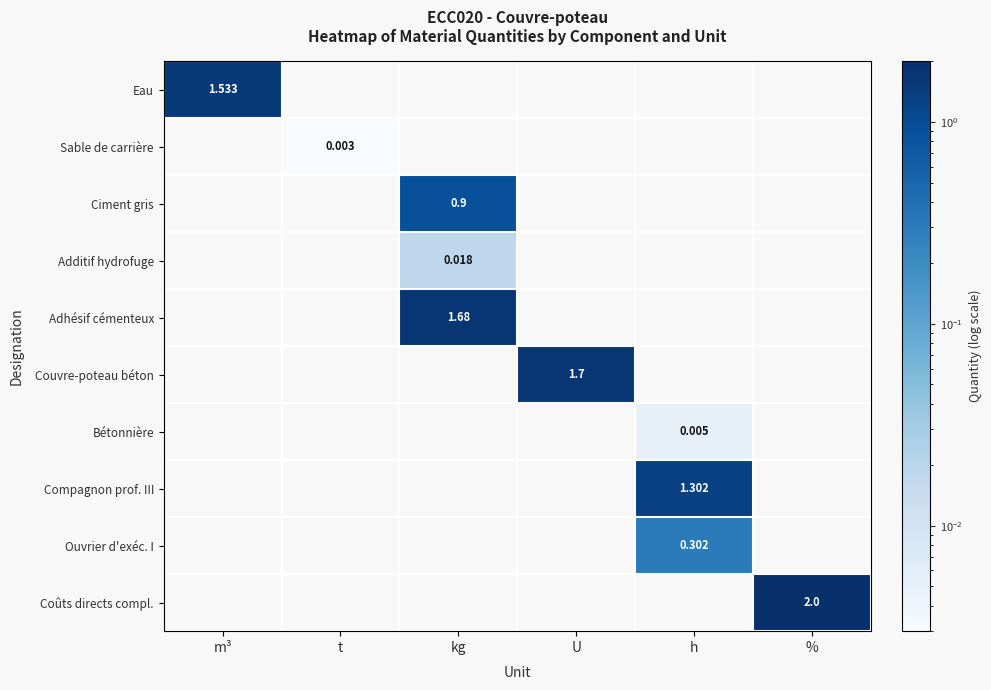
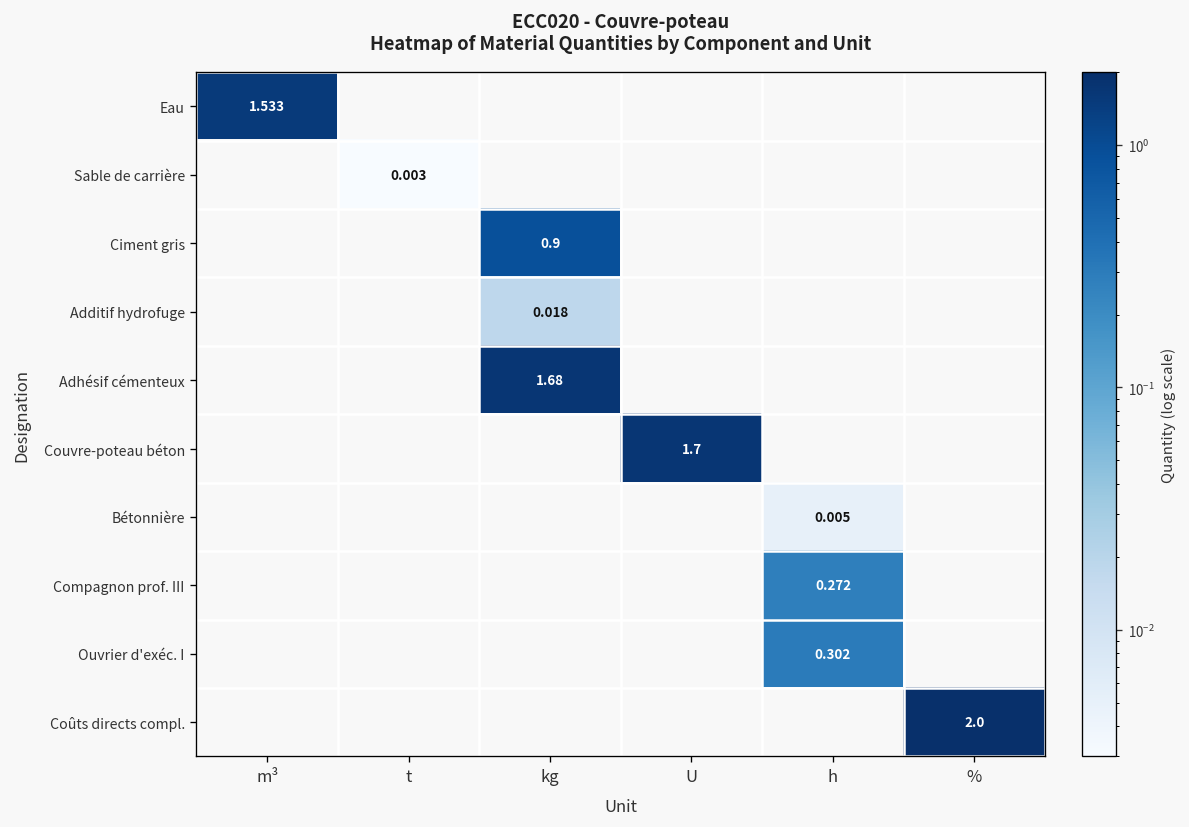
  {
    "Eau": {
      "m³": 1.533
    },
    "Sable de carrière": {
      "t": 0.003
    },
    "Ciment gris": {
      "kg": 0.9
    },
    "Additif hydrofuge": {
      "kg": 0.018
    },
    "Adhésif cémenteux": {
      "kg": 1.68
    },
    "Couvre-poteau béton": {
      "U": 1.7
    },
    "Bétonnière": {
      "h": 0.005
    },
    "Compagnon prof. III": {
-     "h": 1.302
+     "h": 0.272
    },
    "Ouvrier d'exéc. I": {
      "h": 0.302
    },
    "Coûts directs compl.": {
      "%": 2.0
    }
  }
